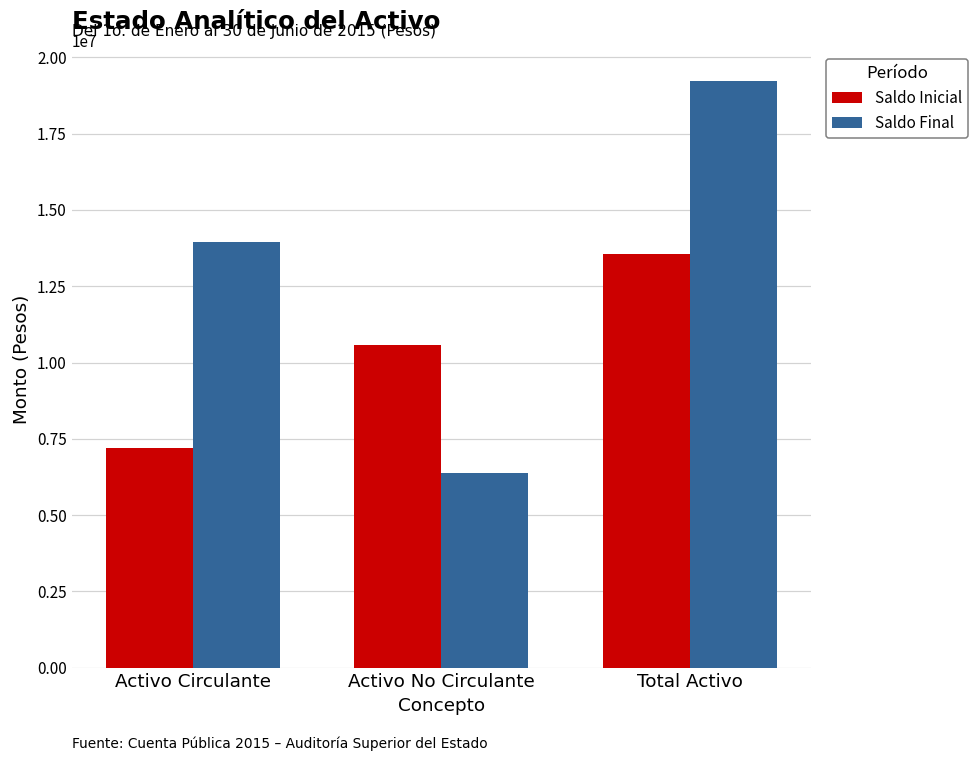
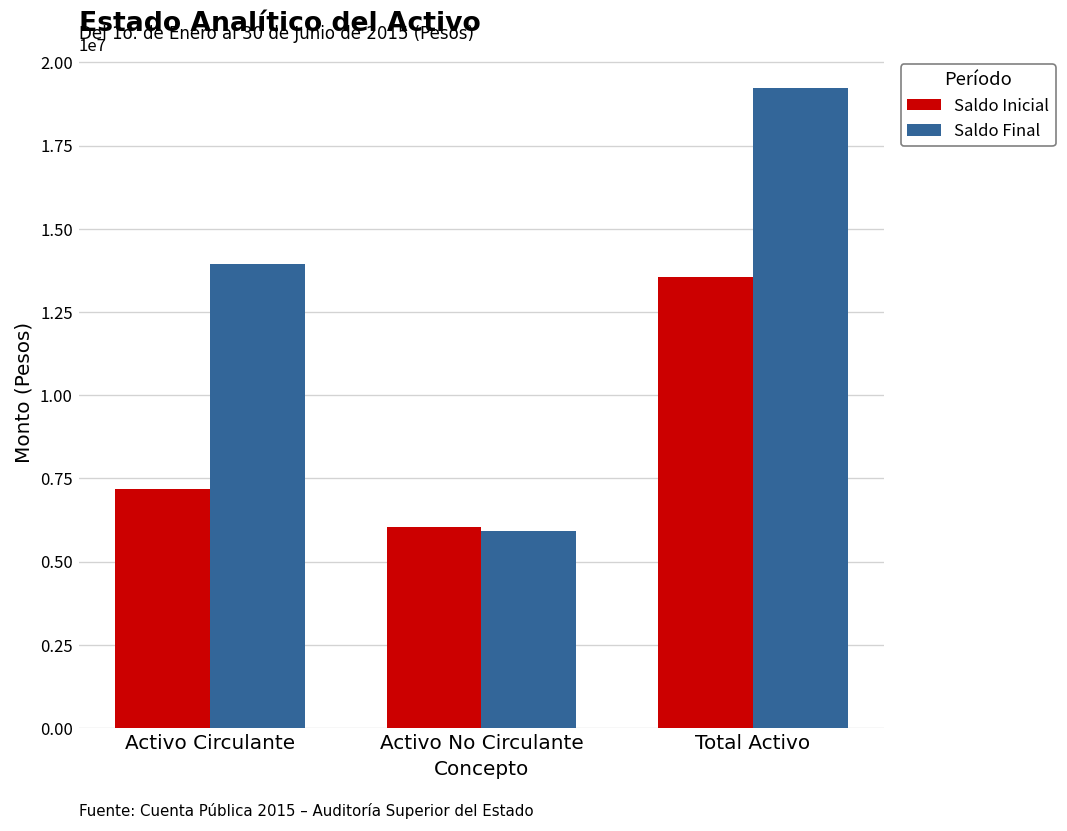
  {
    "Saldo Inicial": {
      "Activo Circulante": 7200000,
-     "Activo No Circulante": 10600000,
+     "Activo No Circulante": 6100000,
      "Total Activo": 13500000
    },
    "Saldo Final": {
      "Activo Circulante": 14000000,
-     "Activo No Circulante": 6400000,
+     "Activo No Circulante": 5900000,
      "Total Activo": 19200000
    }
  }
